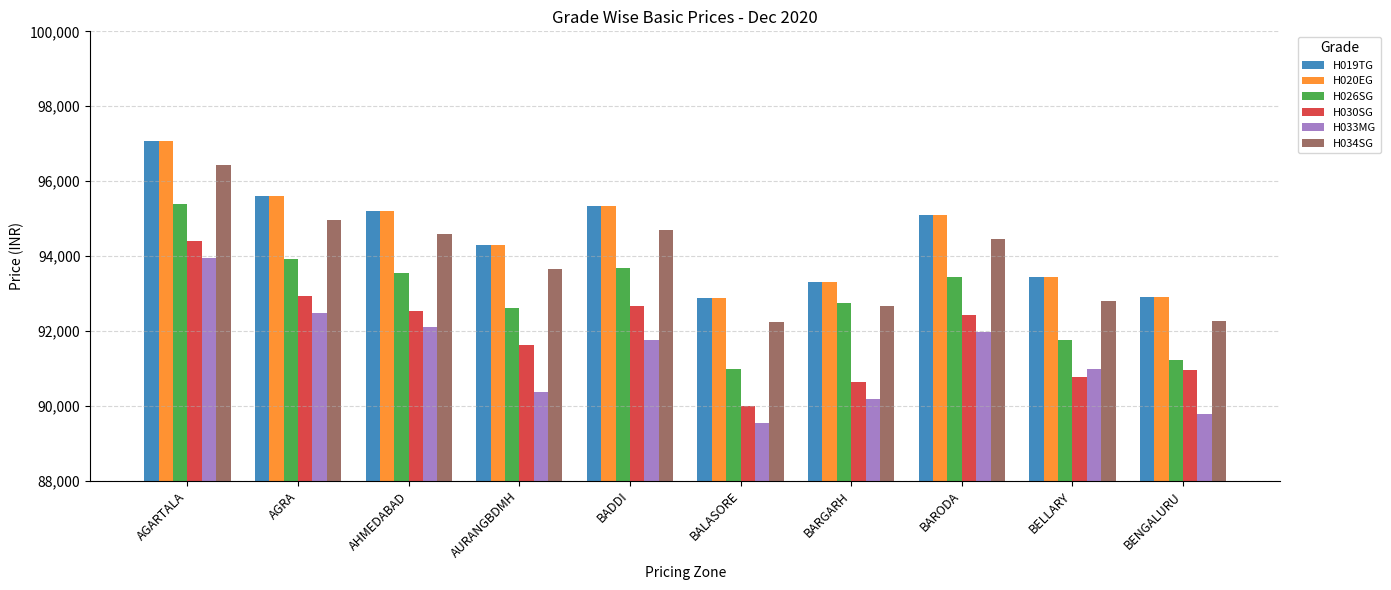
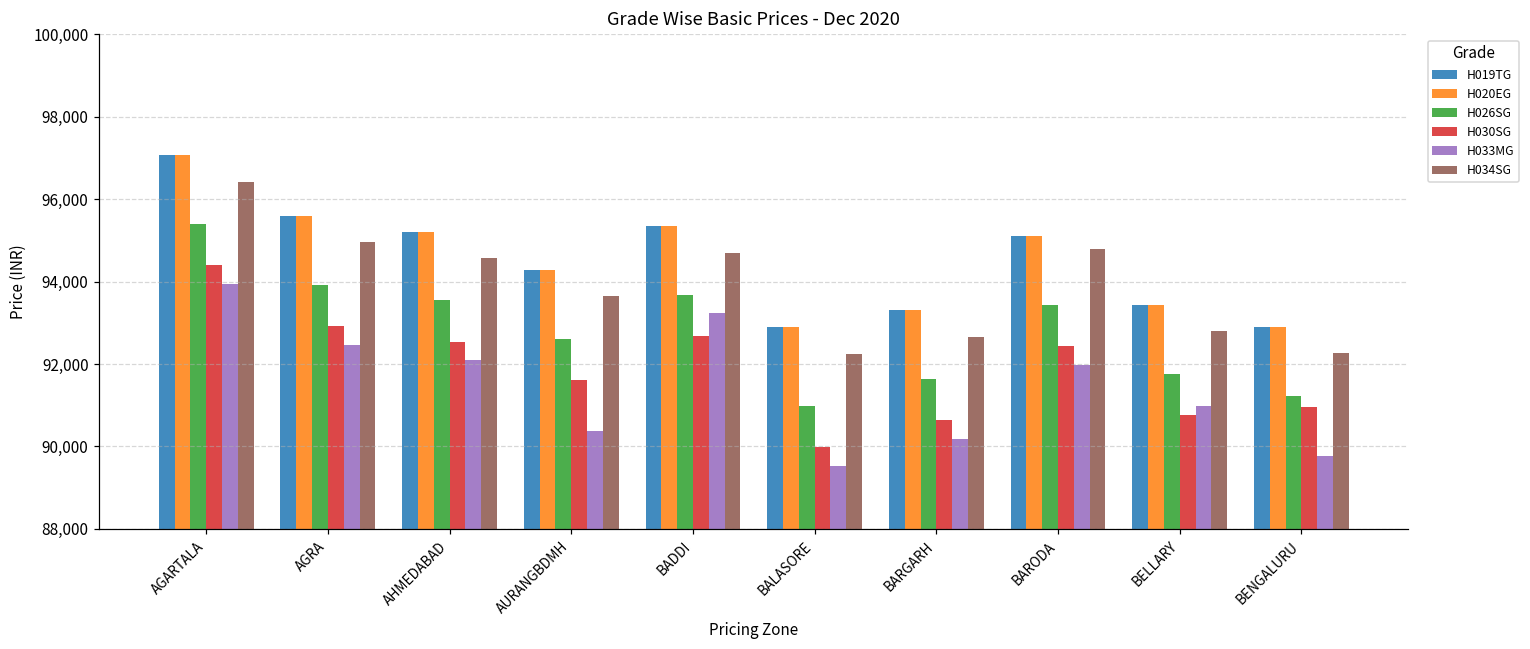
  {
    "H019TG": {
      "AGARTALA": "97,100",
      "AGRA": "95,600",
      "AHMEDABAD": "95,200",
      "AURANGBDMH": "94,300",
      "BADDI": "95,300",
      "BALASORE": "92,900",
      "BARGARH": "93,300",
      "BARODA": "95,100",
      "BELLARY": "93,400",
      "BENGALURU": "92,900"
    },
    "H020EG": {
      "AGARTALA": "97,100",
      "AGRA": "95,600",
      "AHMEDABAD": "95,200",
      "AURANGBDMH": "94,300",
      "BADDI": "95,300",
      "BALASORE": "92,900",
      "BARGARH": "93,300",
      "BARODA": "95,100",
      "BELLARY": "93,400",
      "BENGALURU": "92,900"
    },
    "H026SG": {
      "AGARTALA": "95,400",
      "AGRA": "93,900",
      "AHMEDABAD": "93,500",
      "AURANGBDMH": "92,600",
      "BADDI": "93,700",
      "BALASORE": "91,000",
-     "BARGARH": "92,700",
+     "BARGARH": "91,600",
      "BARODA": "93,400",
      "BELLARY": "91,800",
      "BENGALURU": "91,200"
    },
    "H030SG": {
      "AGARTALA": "94,400",
      "AGRA": "92,900",
      "AHMEDABAD": "92,500",
      "AURANGBDMH": "91,600",
      "BADDI": "92,700",
      "BALASORE": "90,000",
      "BARGARH": "90,600",
      "BARODA": "92,400",
      "BELLARY": "90,800",
      "BENGALURU": "91,000"
    },
    "H033MG": {
      "AGARTALA": "93,900",
      "AGRA": "92,500",
      "AHMEDABAD": "92,100",
      "AURANGBDMH": "90,400",
-     "BADDI": "91,800",
+     "BADDI": "93,200",
      "BALASORE": "89,500",
      "BARGARH": "90,200",
      "BARODA": "92,000",
      "BELLARY": "91,000",
      "BENGALURU": "89,800"
    },
    "H034SG": {
      "AGARTALA": "96,400",
      "AGRA": "95,000",
      "AHMEDABAD": "94,600",
      "AURANGBDMH": "93,600",
      "BADDI": "94,700",
      "BALASORE": "92,200",
      "BARGARH": "92,700",
-     "BARODA": "94,500",
+     "BARODA": "94,800",
      "BELLARY": "92,800",
      "BENGALURU": "92,300"
    }
  }
